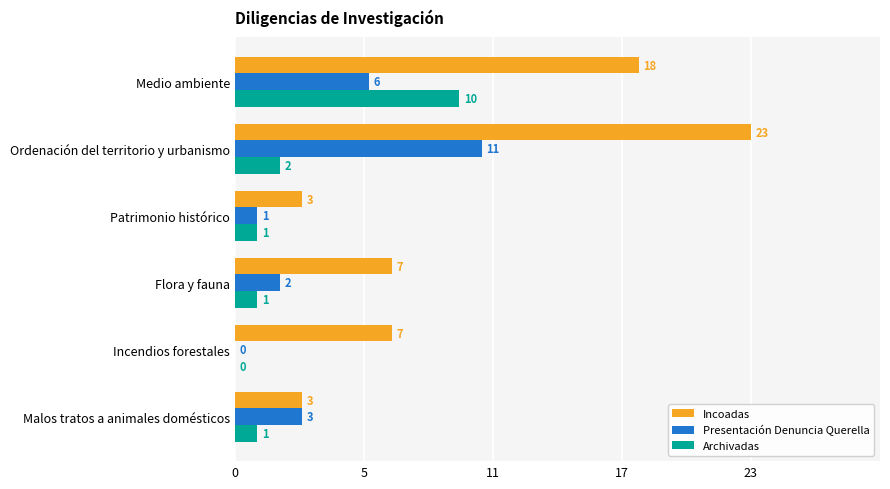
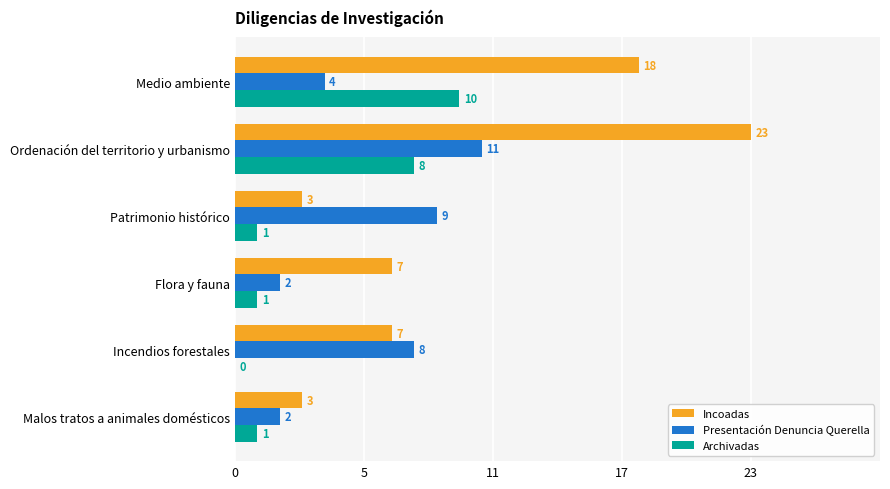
  {
    "Incoadas": {
      "Medio ambiente": 18,
      "Ordenación del territorio y urbanismo": 23,
      "Patrimonio histórico": 3,
      "Flora y fauna": 7,
      "Incendios forestales": 7,
      "Malos tratos a animales domésticos": 3
    },
    "Presentación Denuncia Querella": {
-     "Medio ambiente": 6,
+     "Medio ambiente": 4,
      "Ordenación del territorio y urbanismo": 11,
-     "Patrimonio histórico": 1,
+     "Patrimonio histórico": 9,
      "Flora y fauna": 2,
-     "Incendios forestales": 0,
-     "Malos tratos a animales domésticos": 3
+     "Incendios forestales": 8,
+     "Malos tratos a animales domésticos": 2
    },
    "Archivadas": {
      "Medio ambiente": 10,
-     "Ordenación del territorio y urbanismo": 2,
+     "Ordenación del territorio y urbanismo": 8,
      "Patrimonio histórico": 1,
      "Flora y fauna": 1,
      "Incendios forestales": 0,
      "Malos tratos a animales domésticos": 1
    }
  }
